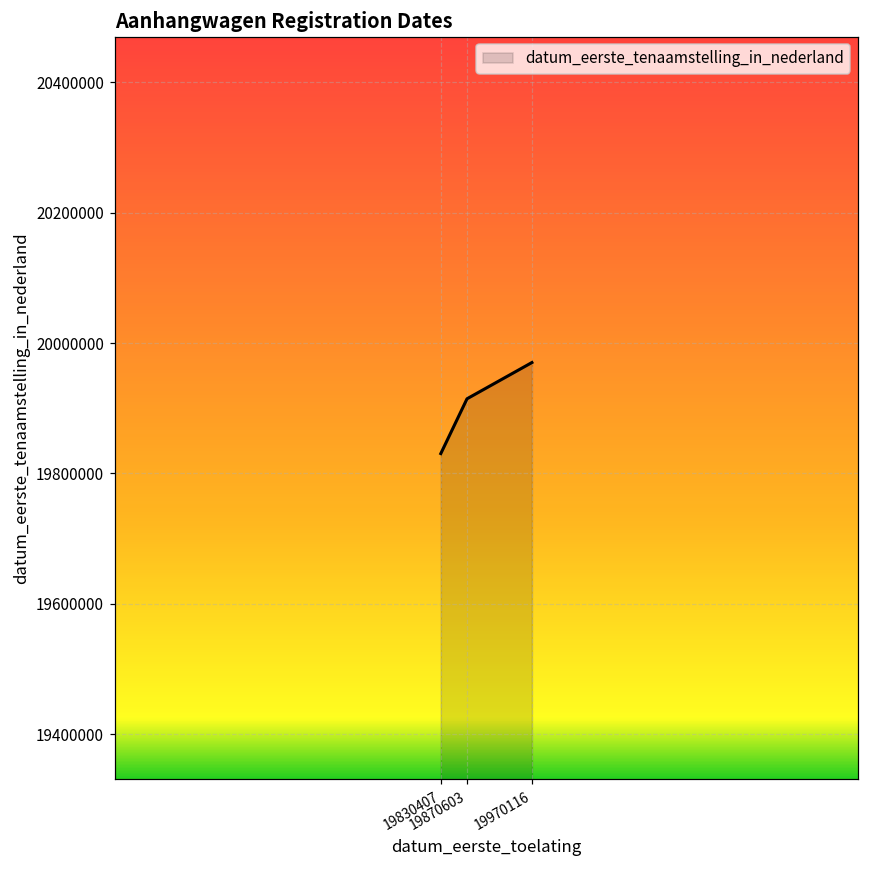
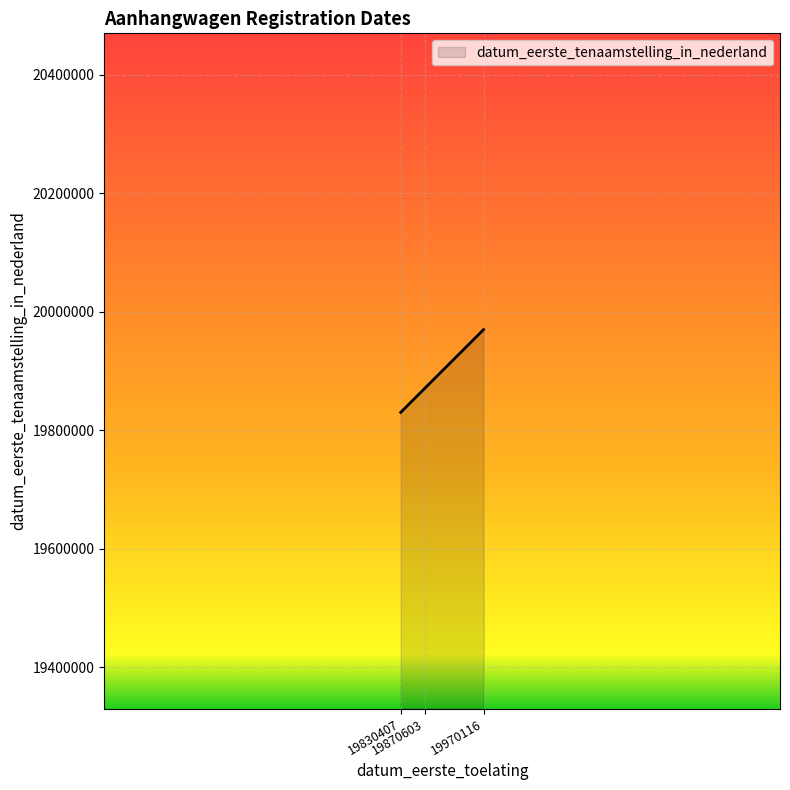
  {
    "19830407": 19830000,
-   "19870603": 19910000,
+   "19870603": 19870000,
    "19970116": 19970000
  }
